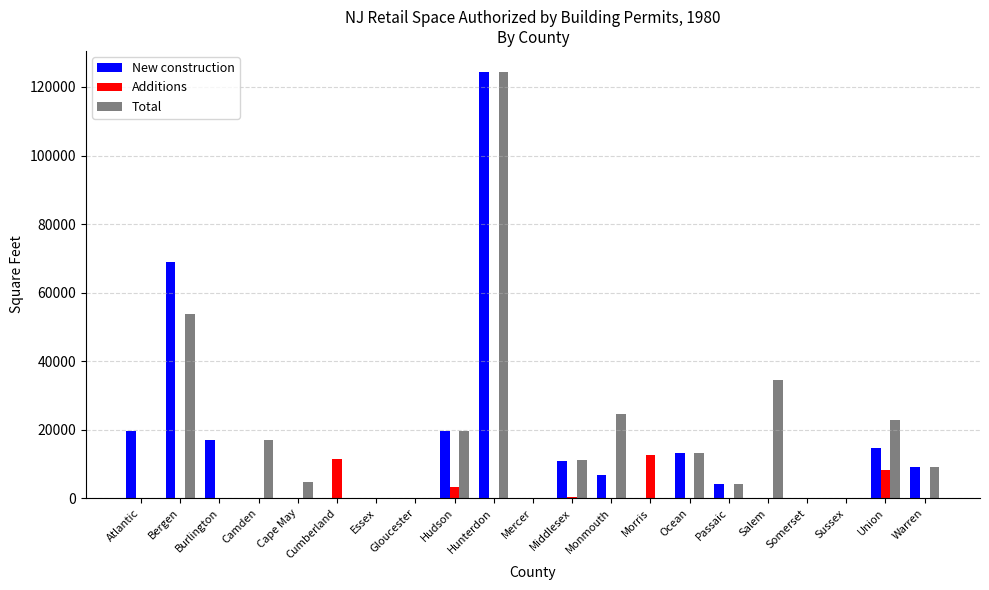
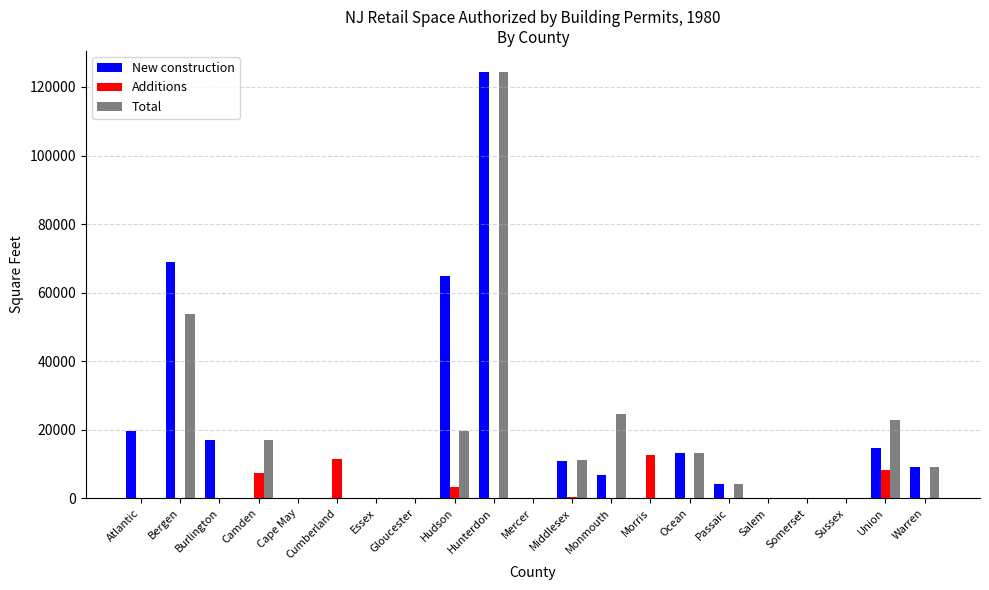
  {
    "New construction": {
      "Atlantic": 19000,
      "Bergen": 69000,
      "Burlington": 17000,
      "Cape May": 0,
      "Cumberland": 0,
      "Essex": 0,
      "Gloucester": 0,
-     "Hudson": 20000,
+     "Hudson": 65000,
      "Hunterdon": 124000,
      "Mercer": 0,
      "Middlesex": 11000,
      "Monmouth": 7000,
      "Morris": 0,
      "Ocean": 13000,
      "Passaic": 4000,
      "Salem": 0,
      "Somerset": 0,
      "Sussex": 0,
      "Union": 15000,
      "Warren": 9000
    },
    "Additions": {
      "Atlantic": 0,
      "Bergen": 0,
      "Burlington": 0,
-     "Camden": 0,
+     "Camden": 7000,
      "Cape May": 0,
      "Cumberland": 11000,
      "Essex": 0,
      "Gloucester": 0,
      "Hudson": 3000,
      "Hunterdon": 0,
      "Mercer": 0,
      "Monmouth": 0,
      "Morris": 13000,
      "Ocean": 0,
      "Passaic": 0,
      "Salem": 0,
      "Somerset": 0,
      "Sussex": 0,
      "Union": 8000,
      "Warren": 0
    },
    "Total": {
      "Atlantic": 0,
      "Bergen": 54000,
      "Burlington": 0,
      "Camden": 17000,
-     "Cape May": 5000,
+     "Cape May": 0,
      "Cumberland": 0,
      "Essex": 0,
      "Gloucester": 0,
      "Hudson": 20000,
      "Hunterdon": 124000,
      "Mercer": 0,
      "Middlesex": 11000,
      "Monmouth": 25000,
      "Morris": 0,
      "Ocean": 13000,
      "Passaic": 4000,
-     "Salem": 34000,
+     "Salem": 0,
      "Somerset": 0,
      "Sussex": 0,
      "Union": 23000,
      "Warren": 9000
    }
  }
